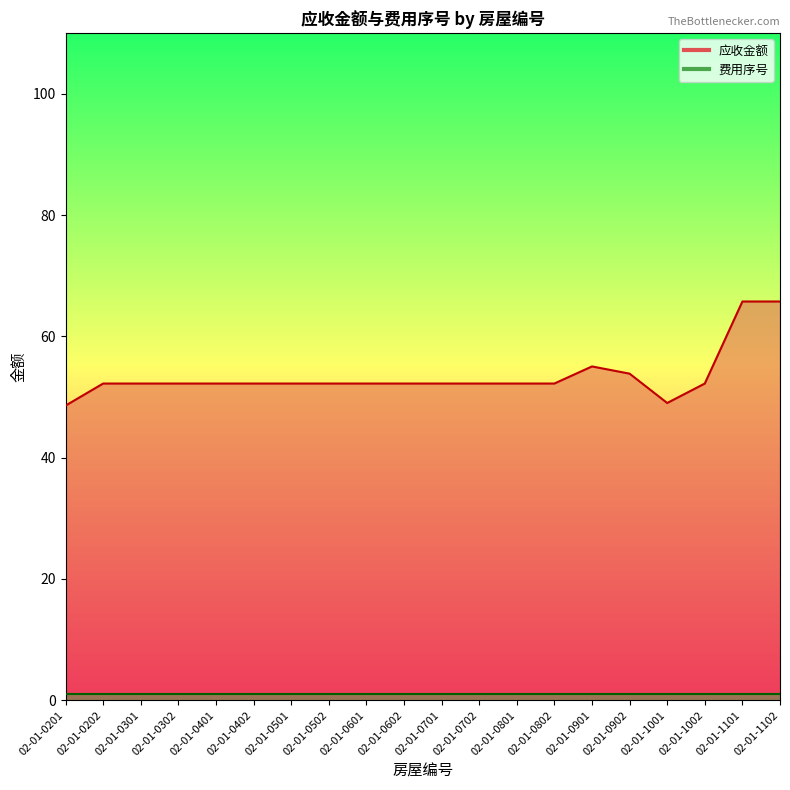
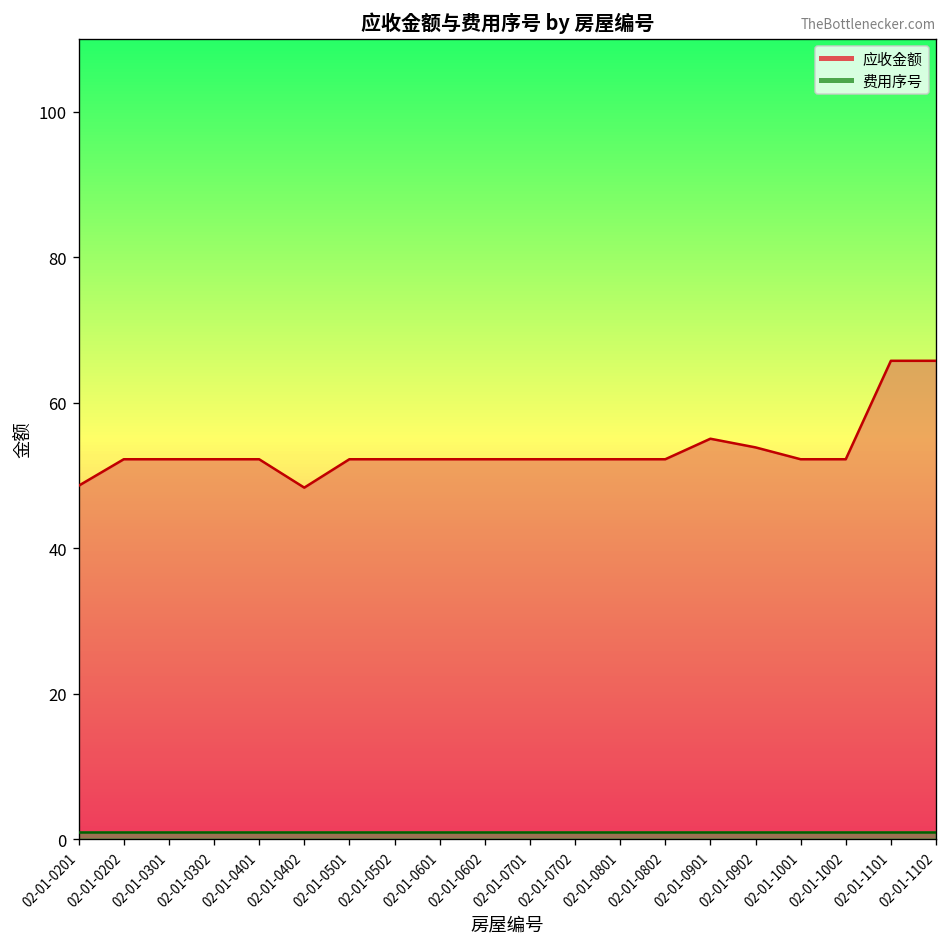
  {
    "应收金额": {
      "02-01-0201": 49,
      "02-01-0202": 52,
      "02-01-0301": 52,
      "02-01-0302": 52,
      "02-01-0401": 52,
-     "02-01-0402": 52,
+     "02-01-0402": 48,
      "02-01-0501": 52,
      "02-01-0502": 52,
      "02-01-0601": 52,
      "02-01-0602": 52,
      "02-01-0701": 52,
      "02-01-0702": 52,
      "02-01-0801": 52,
      "02-01-0802": 52,
      "02-01-0901": 55,
      "02-01-0902": 54,
-     "02-01-1001": 49,
+     "02-01-1001": 52,
      "02-01-1002": 52,
      "02-01-1101": 66,
      "02-01-1102": 66
    },
    "费用序号": {
      "02-01-0201": 1,
      "02-01-0202": 1,
      "02-01-0301": 1,
      "02-01-0302": 1,
      "02-01-0401": 1,
      "02-01-0402": 1,
      "02-01-0501": 1,
      "02-01-0502": 1,
      "02-01-0601": 1,
      "02-01-0602": 1,
      "02-01-0701": 1,
      "02-01-0702": 1,
      "02-01-0801": 1,
      "02-01-0802": 1,
      "02-01-0901": 1,
      "02-01-0902": 1,
      "02-01-1001": 1,
      "02-01-1002": 1,
      "02-01-1101": 1,
      "02-01-1102": 1
    }
  }
